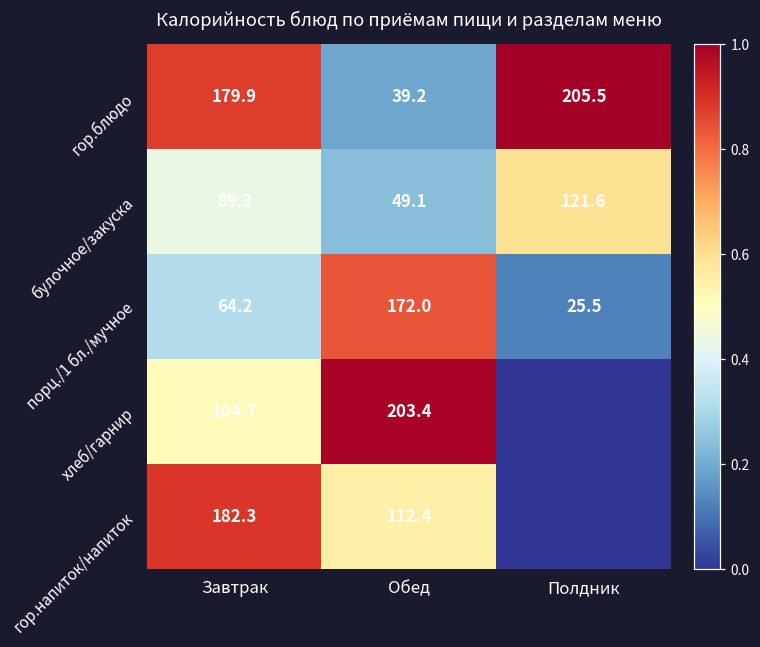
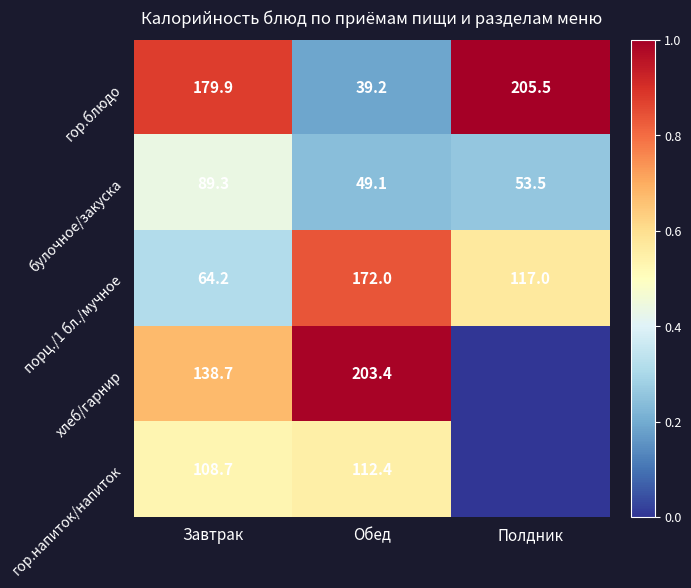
  {
    "гор.блюдо": {
      "Завтрак": 179.9,
      "Обед": 39.2,
      "Полдник": 205.5
    },
    "булочное/закуска": {
      "Обед": 49.1,
-     "Полдник": 121.6
+     "Полдник": 53.5
    },
    "порц./1 бл./мучное": {
      "Завтрак": 64.2,
      "Обед": 172.0,
-     "Полдник": 25.5
+     "Полдник": 117.0
    },
    "хлеб/гарнир": {
-     "Завтрак": 104.7,
+     "Завтрак": 138.7,
      "Обед": 203.4
    },
    "гор.напиток/напиток": {
-     "Завтрак": 182.3,
+     "Завтрак": 108.7,
      "Обед": 112.4
    }
  }
